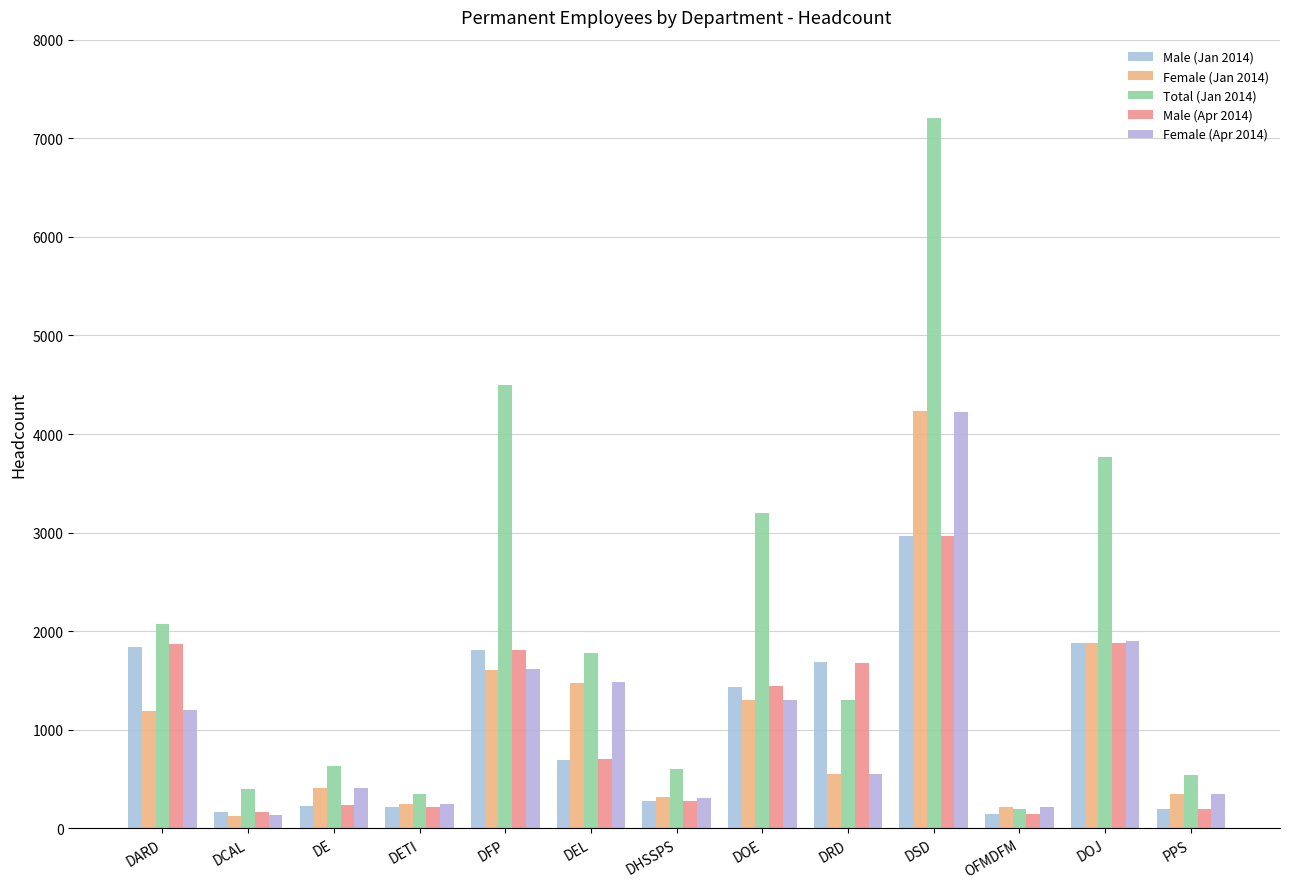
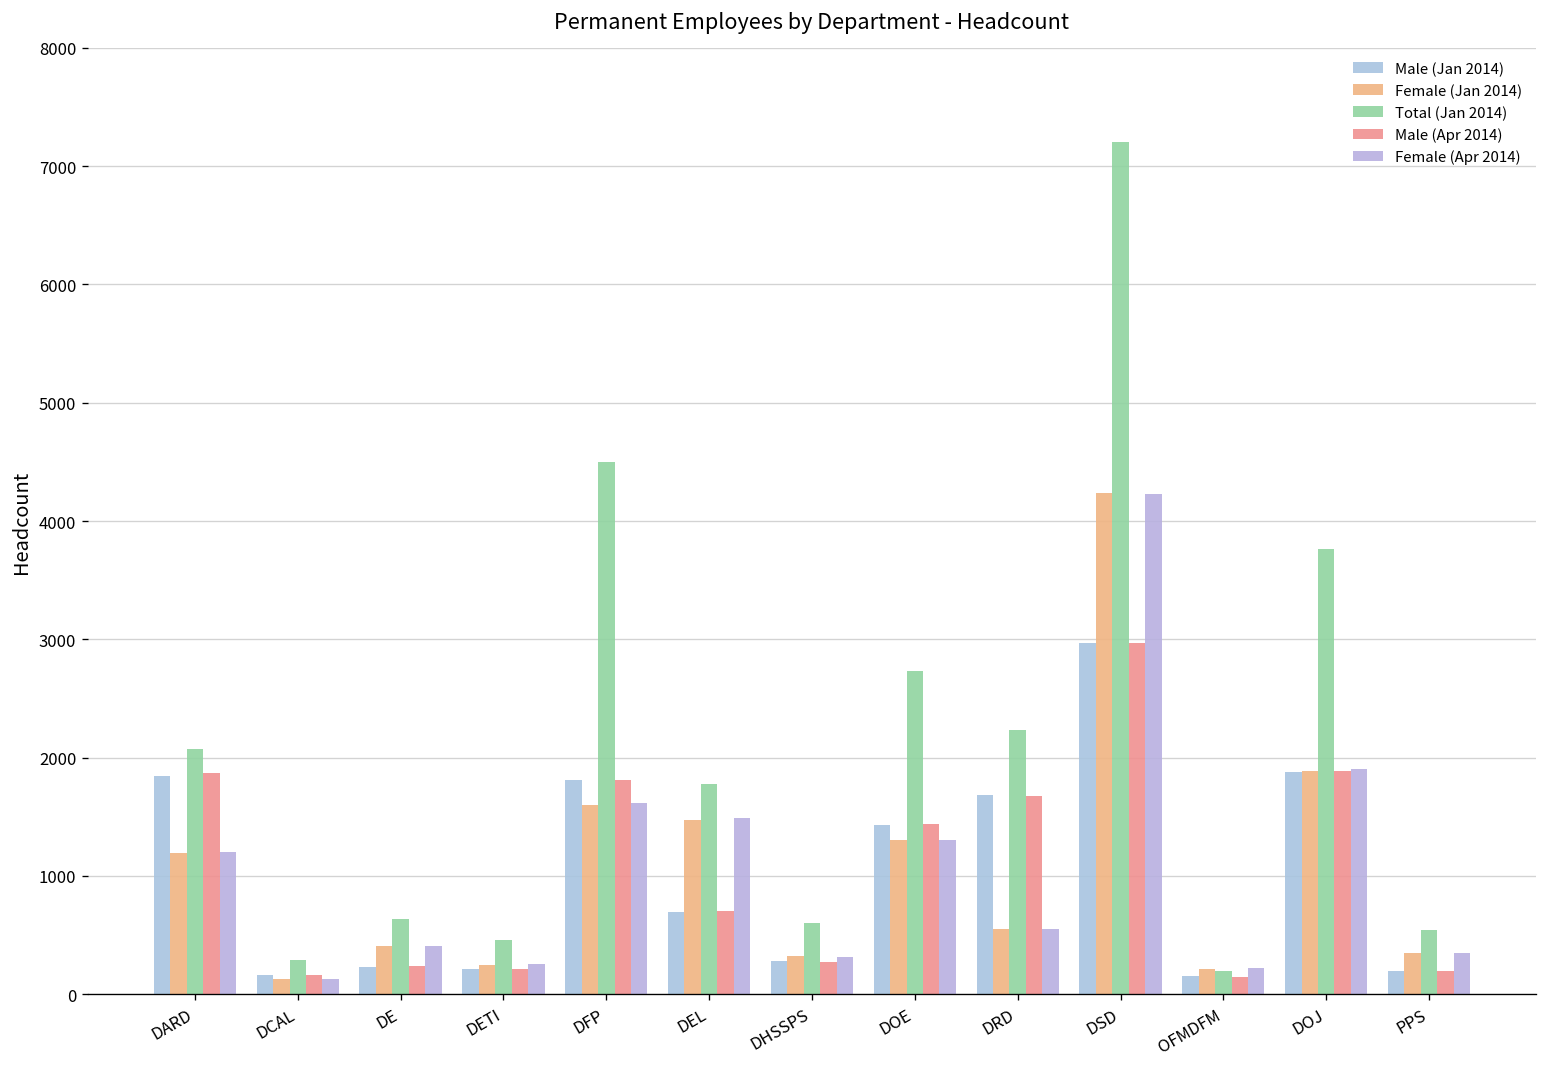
  {
    "Total (Jan 2014)": {
      "DARD": 2100,
-     "DCAL": 400,
+     "DCAL": 300,
      "DE": 600,
-     "DETI": 300,
+     "DETI": 500,
      "DFP": 4500,
      "DEL": 1800,
      "DHSSPS": 600,
-     "DOE": 3200,
-     "DRD": 1300,
+     "DOE": 2700,
+     "DRD": 2200,
      "DSD": 7200,
      "OFMDFM": 200,
      "DOJ": 3800,
      "PPS": 500
    }
  }
